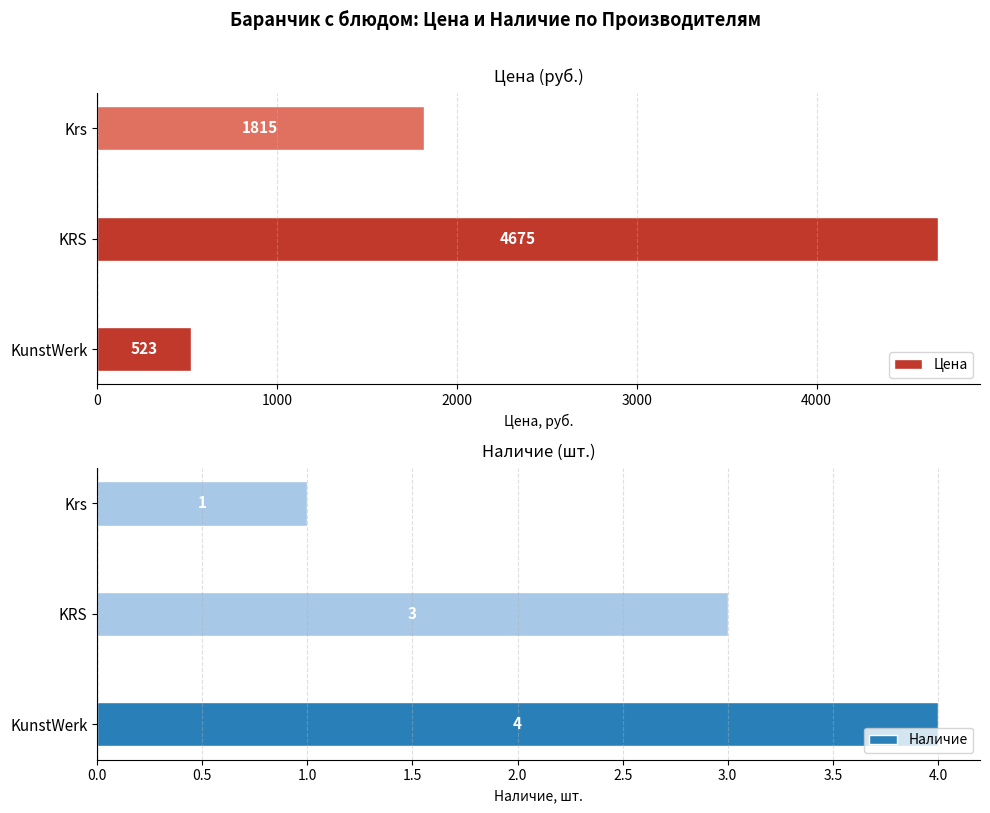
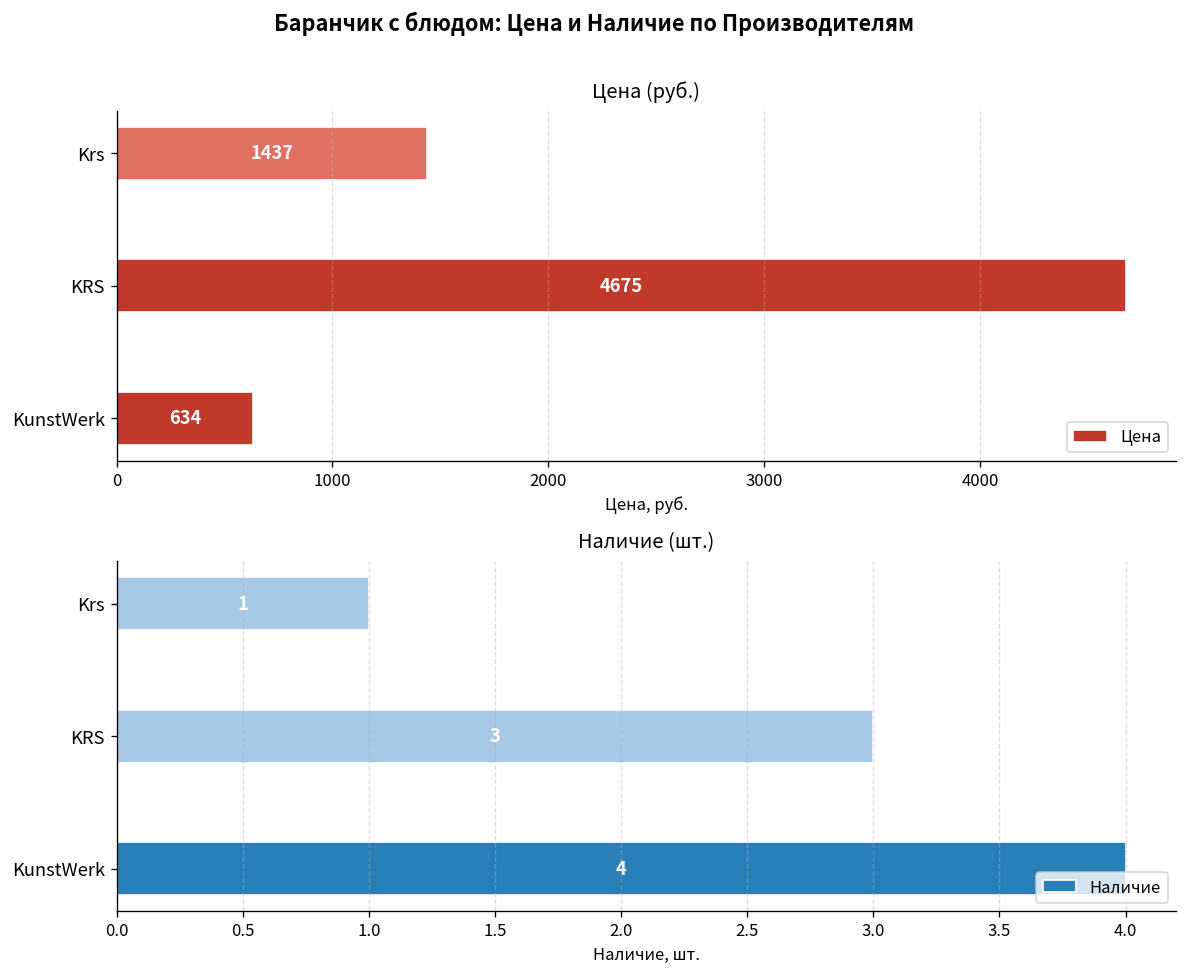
  {
    "Цена (руб.)": {
-     "Krs": 1815,
+     "Krs": 1437,
      "KRS": 4675,
-     "KunstWerk": 523
+     "KunstWerk": 634
    },
    "Наличие (шт.)": {
      "Krs": 1,
      "KRS": 3,
      "KunstWerk": 4
    }
  }
